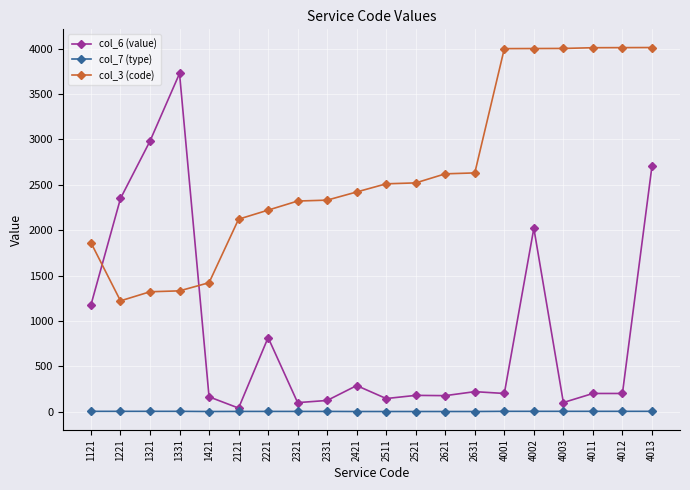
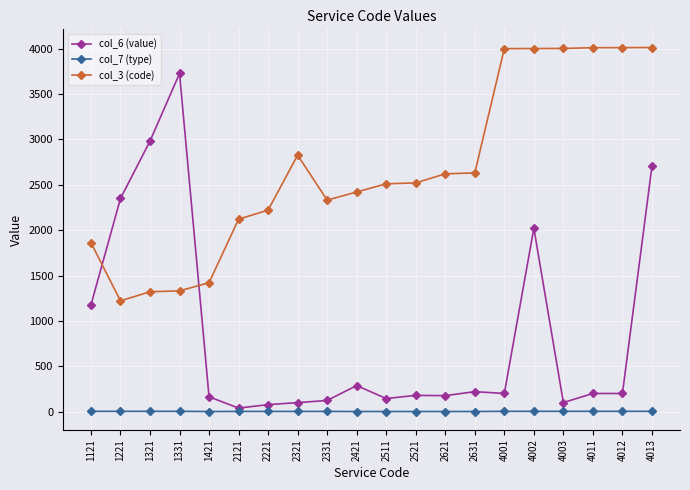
  {
    "col_6 (value)": {
      "1121": 1200,
      "1221": 2300,
      "1321": 3000,
      "1331": 3700,
      "1421": 200,
      "2121": 0,
-     "2221": 800,
+     "2221": 100,
      "2321": 100,
      "2331": 100,
      "2421": 300,
      "2511": 100,
      "2521": 200,
      "2621": 200,
      "2631": 200,
      "4001": 200,
      "4002": 2000,
      "4003": 100,
      "4011": 200,
      "4012": 200,
      "4013": 2700
    },
    "col_7 (type)": {
      "1121": 0,
      "1221": 0,
      "1321": 0,
      "1331": 0,
      "1421": 0,
      "2121": 0,
      "2221": 0,
      "2321": 0,
      "2331": 0,
      "2421": 0,
      "2511": 0,
      "2521": 0,
      "2621": 0,
      "2631": 0,
      "4001": 0,
      "4002": 0,
      "4003": 0,
      "4011": 0,
      "4012": 0,
      "4013": 0
    },
    "col_3 (code)": {
      "1121": 1900,
      "1221": 1200,
      "1321": 1300,
      "1331": 1300,
      "1421": 1400,
      "2121": 2100,
      "2221": 2200,
-     "2321": 2300,
+     "2321": 2800,
      "2331": 2300,
      "2421": 2400,
      "2511": 2500,
      "2521": 2500,
      "2621": 2600,
      "2631": 2600,
      "4001": 4000,
      "4002": 4000,
      "4003": 4000,
      "4011": 4000,
      "4012": 4000,
      "4013": 4000
    }
  }
